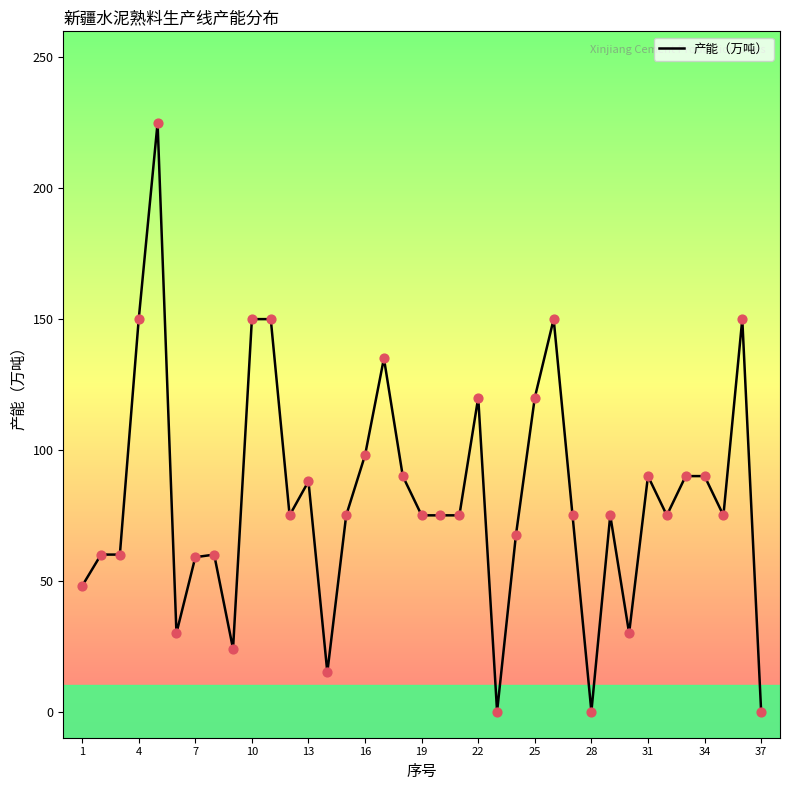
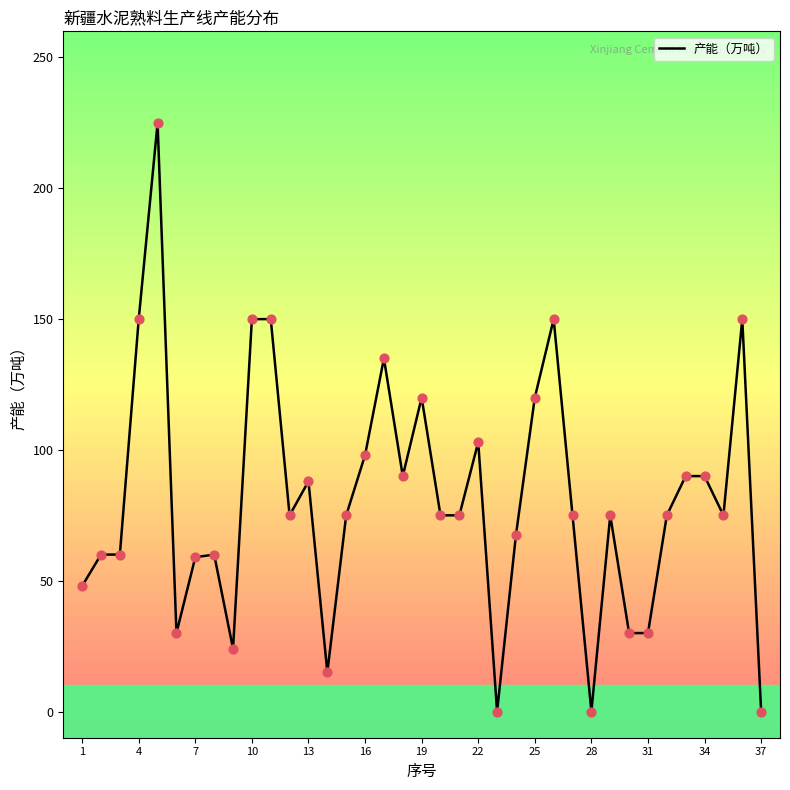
  {
    "1": 48,
    "4": 150,
    "7": 59,
    "10": 150,
    "13": 88,
    "16": 98,
-   "19": 75,
-   "22": 120,
+   "19": 120,
+   "22": 103,
    "25": 120,
-   "31": 90,
+   "31": 30,
    "34": 90
  }
